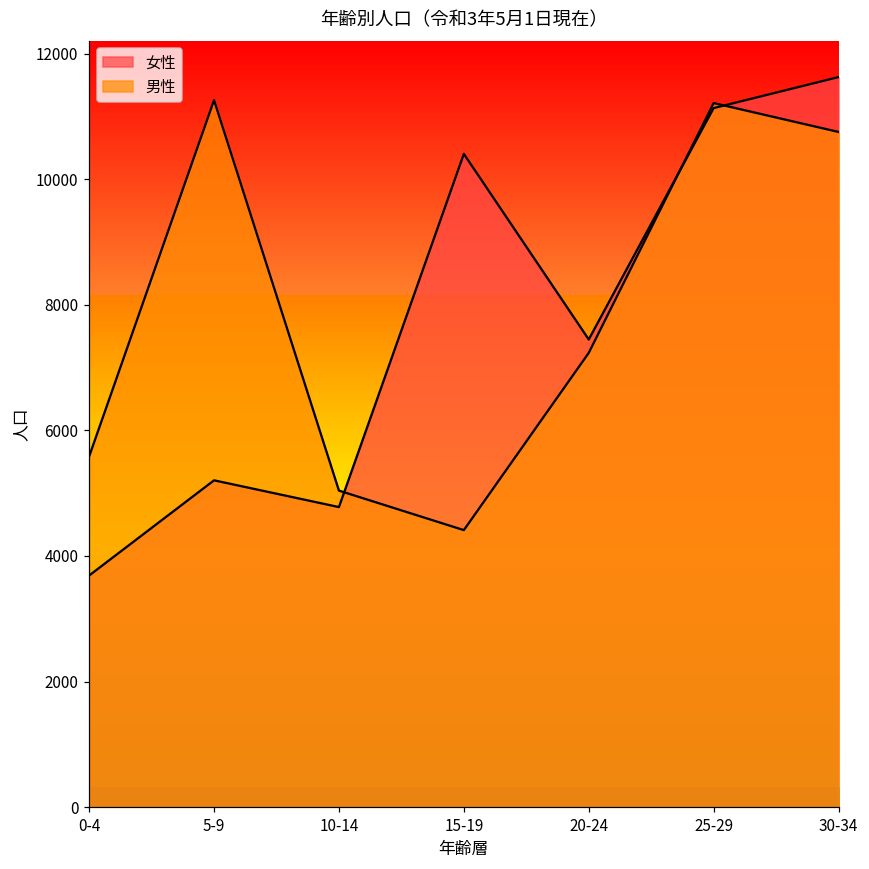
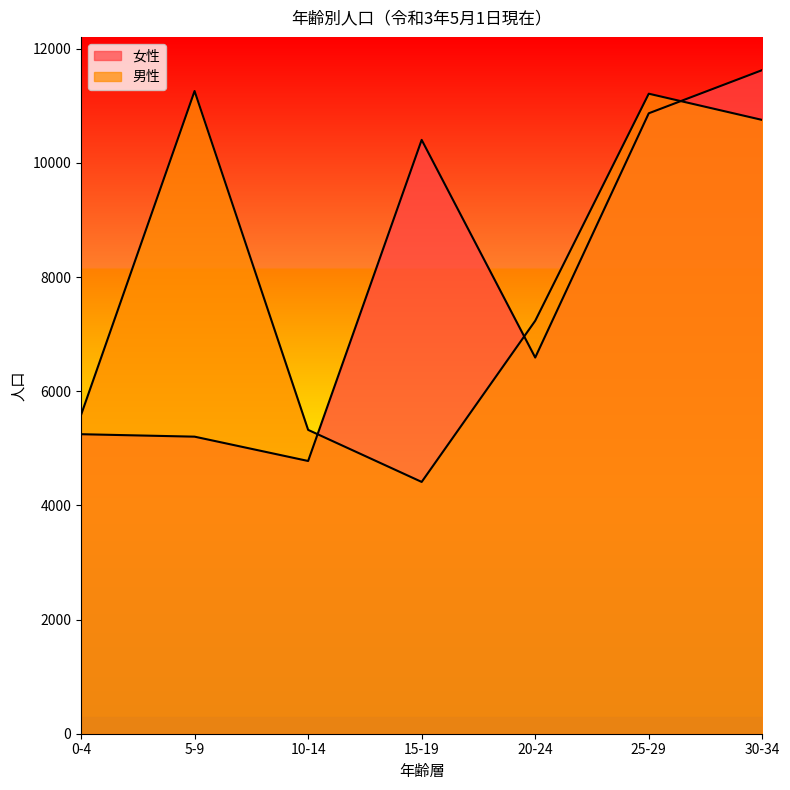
  {
    "女性": {
-     "0-4": 3700,
+     "0-4": 5200,
      "5-9": 5200,
      "10-14": 4800,
      "15-19": 10400,
-     "20-24": 7400,
-     "25-29": 11100,
+     "20-24": 6600,
+     "25-29": 10900,
      "30-34": 11600
    },
    "男性": {
      "0-4": 5600,
      "5-9": 11300,
-     "10-14": 5000,
+     "10-14": 5300,
      "15-19": 4400,
      "20-24": 7200,
      "25-29": 11200,
      "30-34": 10800
    }
  }
